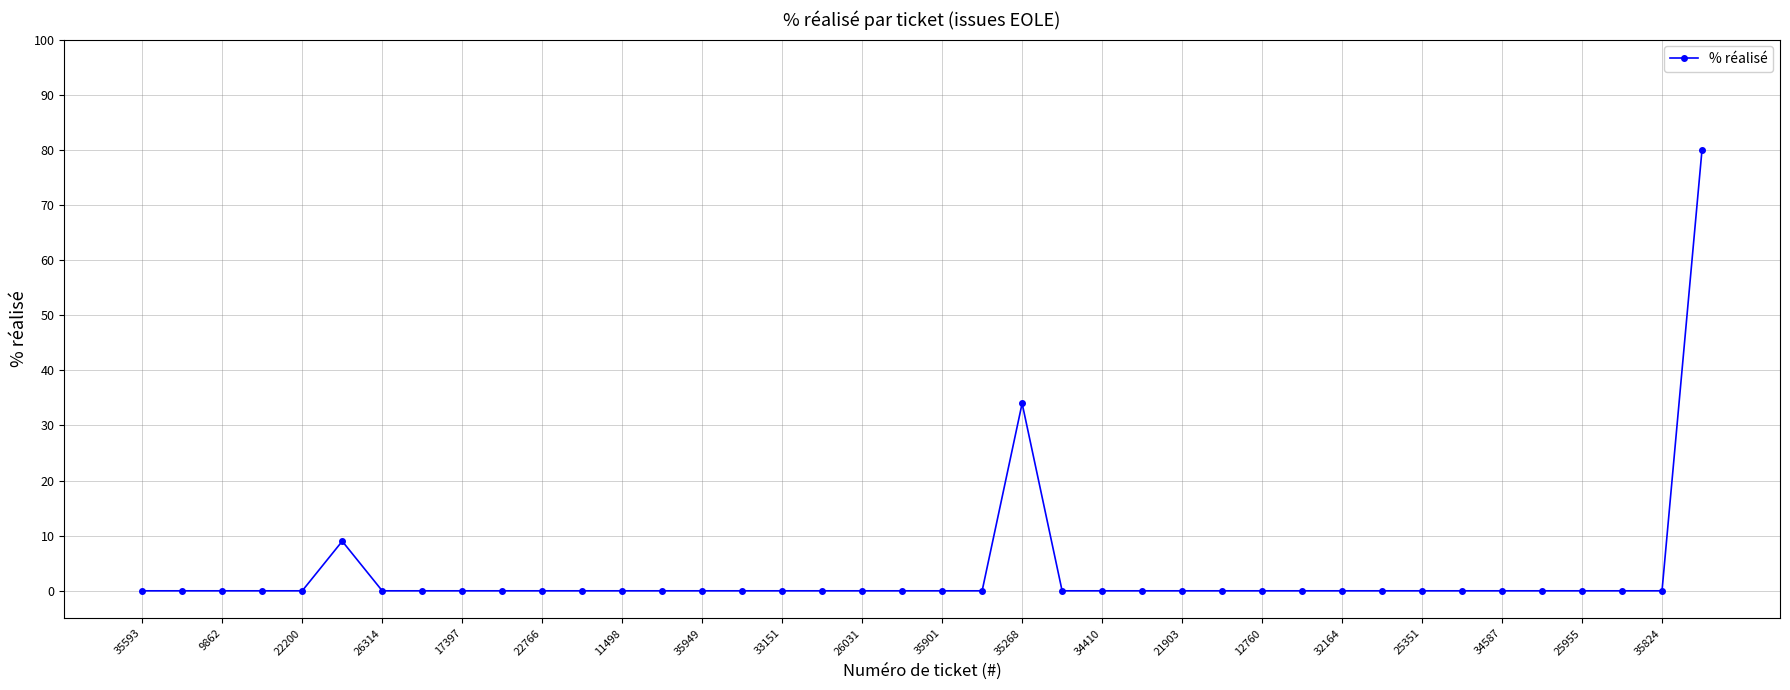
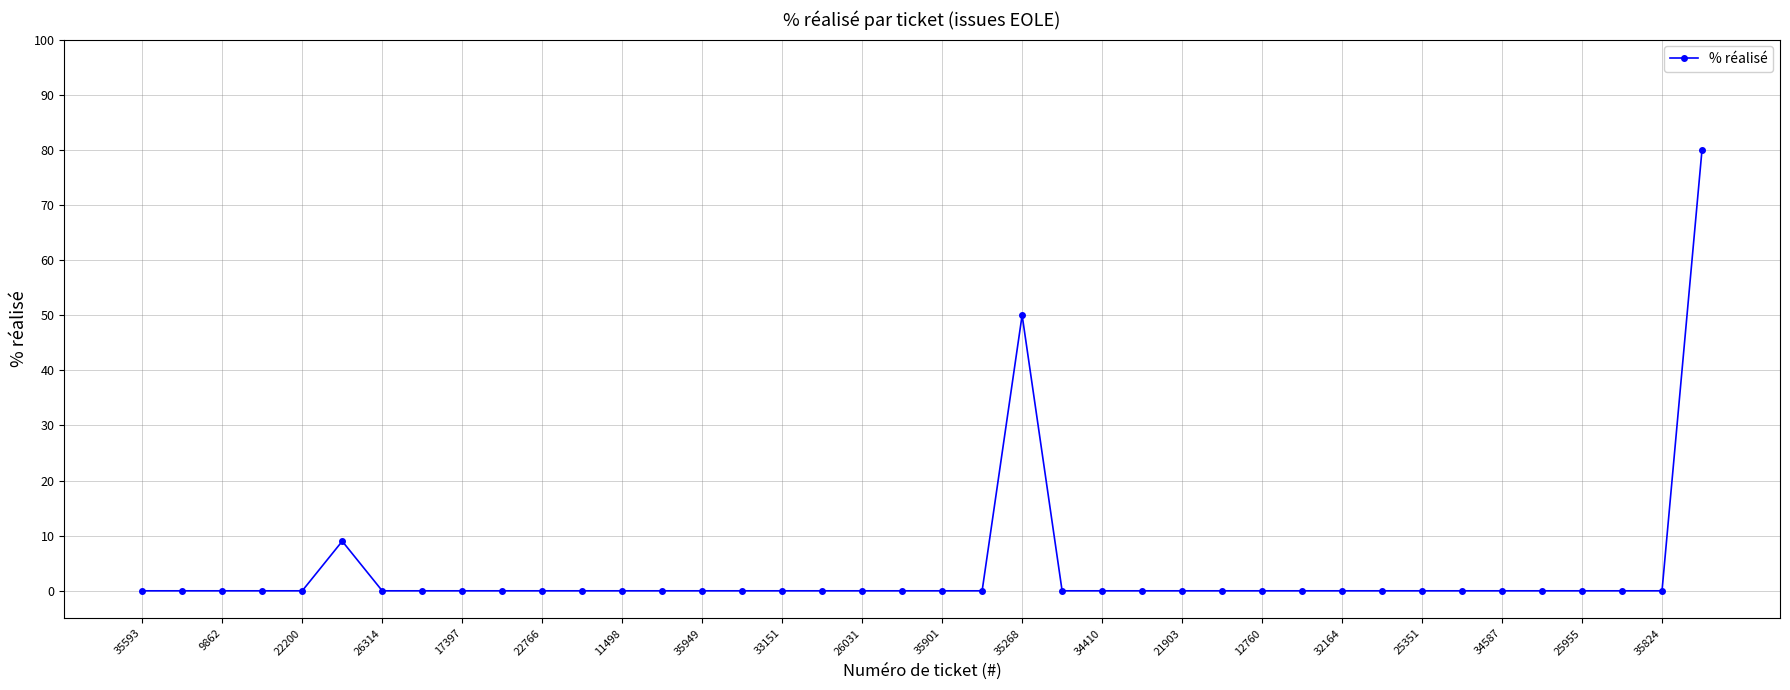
  {
    "35593": 0,
    "9862": 0,
    "22200": 0,
    "26314": 0,
    "17397": 0,
    "22766": 0,
    "11498": 0,
    "35949": 0,
    "33151": 0,
    "26031": 0,
    "35901": 0,
-   "35268": 34,
+   "35268": 50,
    "34410": 0,
    "21903": 0,
    "12760": 0,
    "32164": 0,
    "25351": 0,
    "34587": 0,
    "25955": 0,
    "35824": 0
  }
